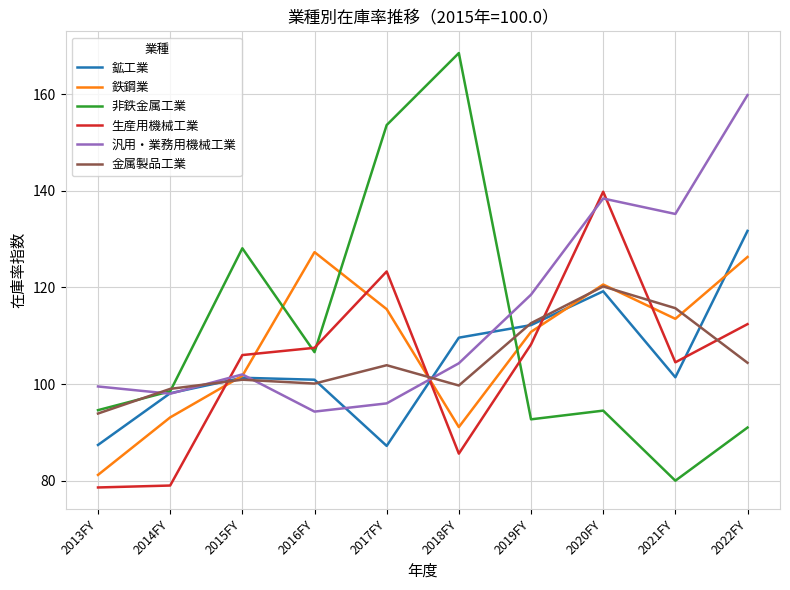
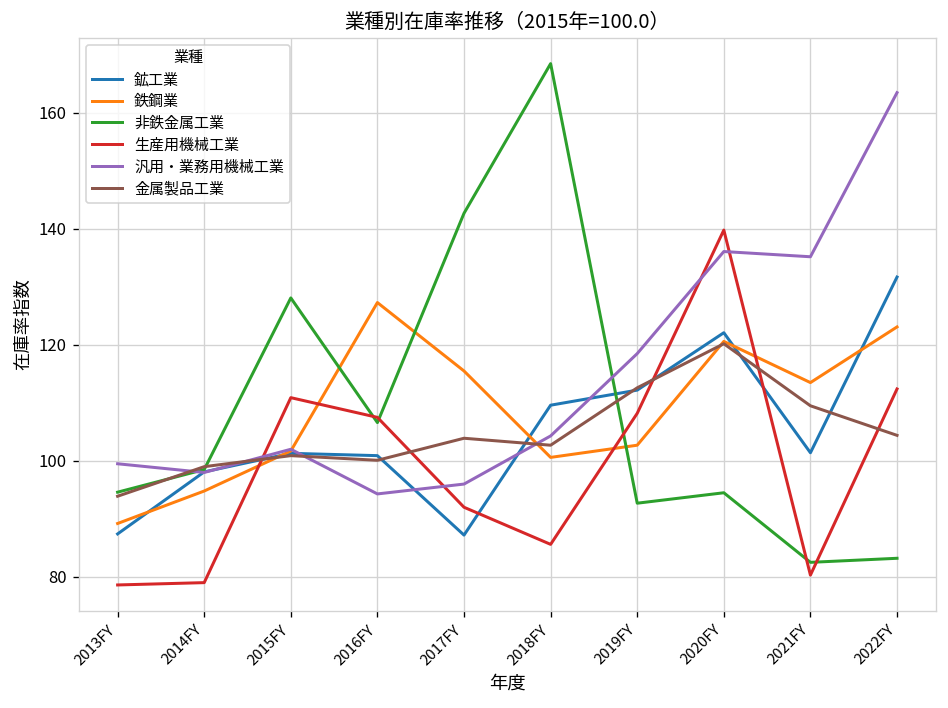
  {
    "鉱工業": {
      "2013FY": 87,
      "2016FY": 101,
      "2017FY": 87,
      "2018FY": 110,
-     "2020FY": 119,
+     "2020FY": 122,
      "2021FY": 101,
      "2022FY": 132
    },
    "鉄鋼業": {
-     "2013FY": 81,
-     "2014FY": 93,
+     "2013FY": 89,
+     "2014FY": 95,
      "2016FY": 127,
      "2017FY": 116,
-     "2018FY": 91,
-     "2019FY": 111,
+     "2018FY": 101,
+     "2019FY": 103,
      "2021FY": 114,
-     "2022FY": 126
+     "2022FY": 123
    },
    "非鉄金属工業": {
      "2013FY": 95,
      "2015FY": 128,
      "2016FY": 107,
-     "2017FY": 154,
+     "2017FY": 143,
      "2018FY": 169,
      "2019FY": 93,
      "2020FY": 95,
-     "2021FY": 80,
-     "2022FY": 91
+     "2021FY": 83,
+     "2022FY": 83
    },
    "生産用機械工業": {
      "2013FY": 79,
      "2014FY": 79,
-     "2015FY": 106,
+     "2015FY": 111,
      "2016FY": 108,
-     "2017FY": 123,
+     "2017FY": 92,
      "2018FY": 86,
      "2019FY": 108,
      "2020FY": 140,
-     "2021FY": 105,
+     "2021FY": 80,
      "2022FY": 112
    },
    "汎用・業務用機械工業": {
      "2013FY": 100,
      "2016FY": 94,
      "2017FY": 96,
      "2018FY": 104,
      "2019FY": 119,
-     "2020FY": 138,
+     "2020FY": 136,
      "2021FY": 135,
-     "2022FY": 160
+     "2022FY": 164
    },
    "金属製品工業": {
      "2013FY": 94,
      "2016FY": 100,
      "2017FY": 104,
-     "2018FY": 100,
-     "2021FY": 116,
+     "2018FY": 103,
+     "2021FY": 110,
      "2022FY": 104
    }
  }
